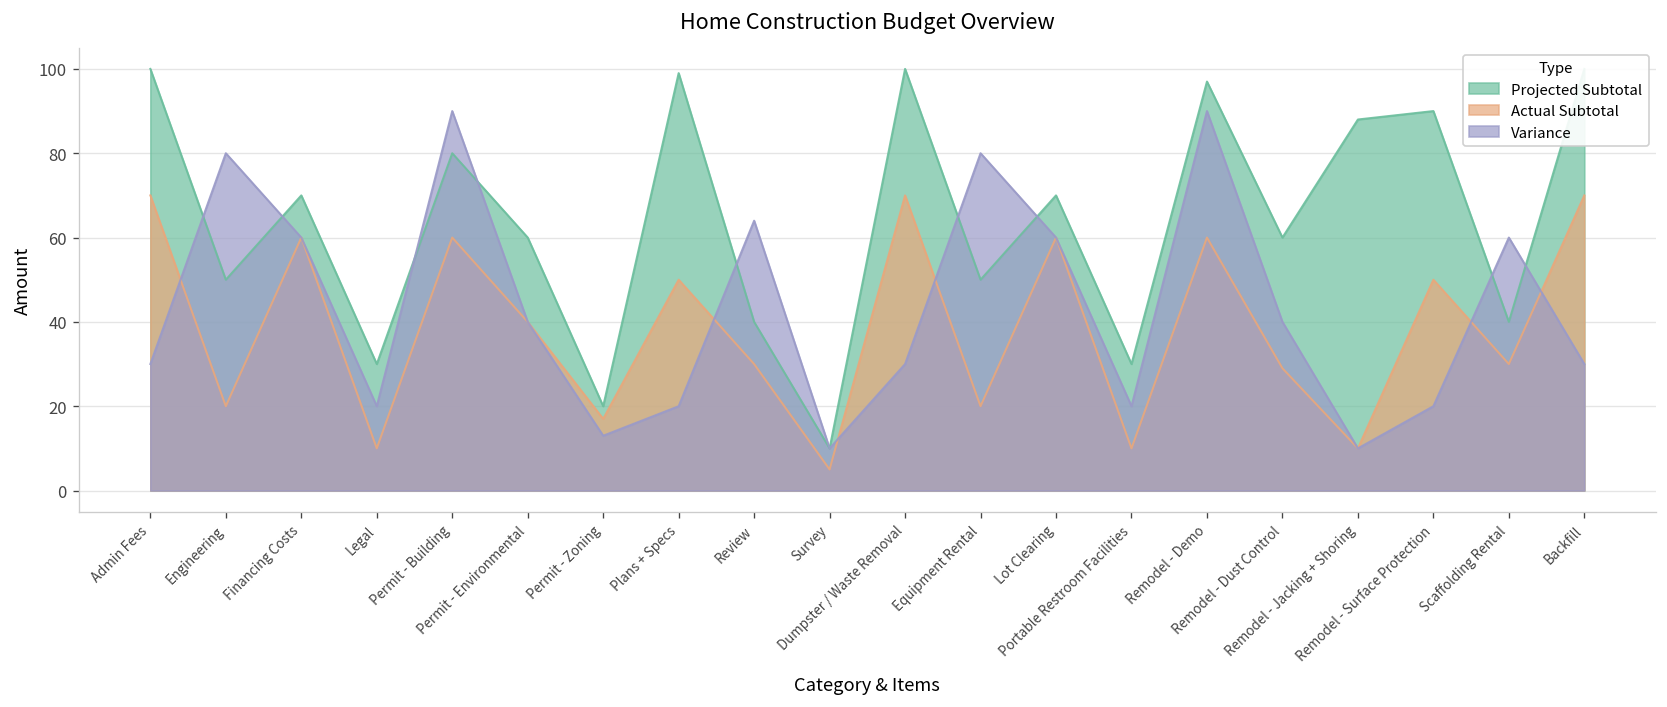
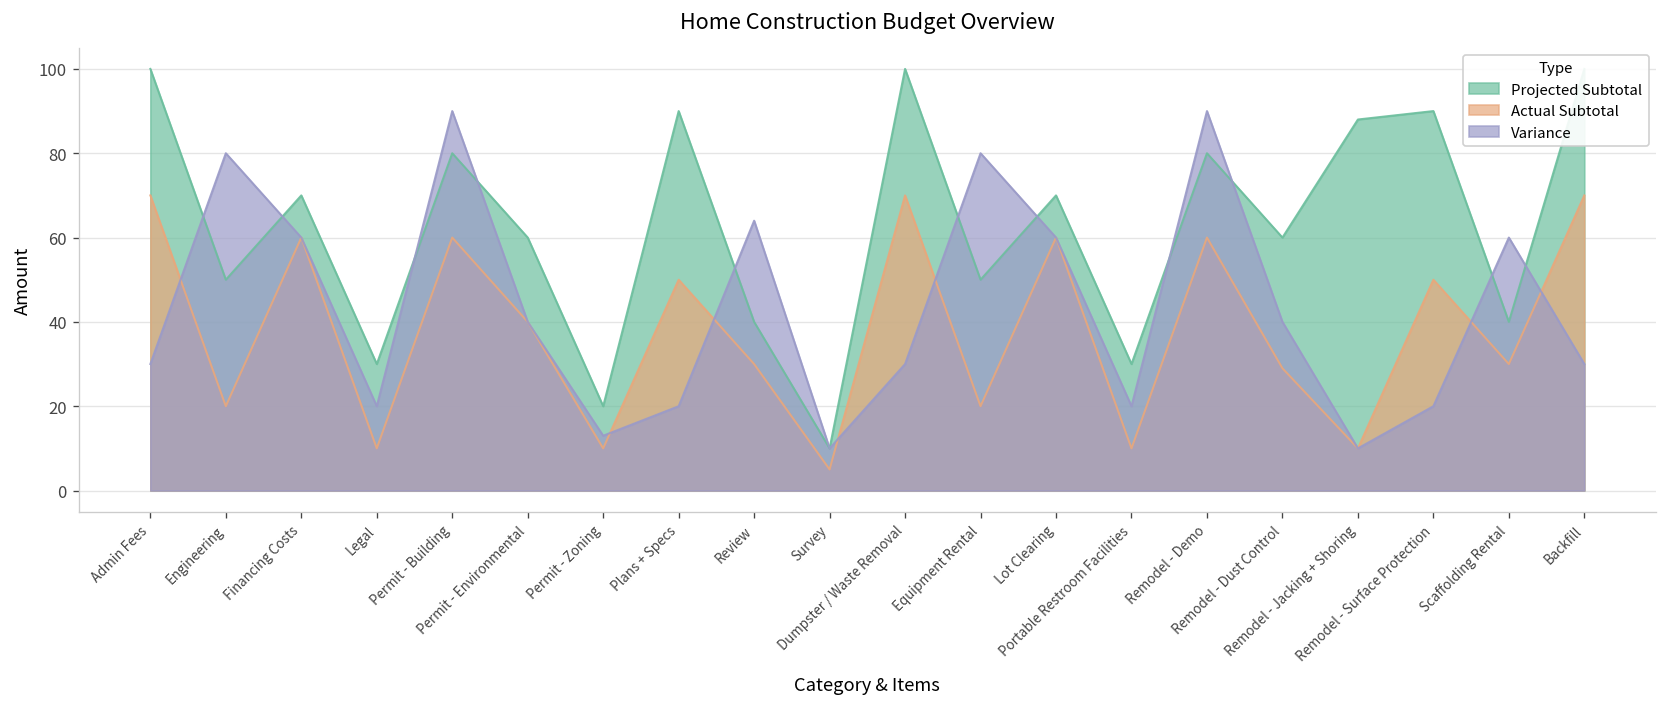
  {
    "Projected Subtotal": {
      "Admin Fees": 100,
      "Engineering": 50,
      "Financing Costs": 70,
      "Legal": 30,
      "Permit - Building": 80,
      "Permit - Environmental": 60,
      "Permit - Zoning": 20,
-     "Plans + Specs": 99,
+     "Plans + Specs": 90,
      "Review": 40,
      "Dumpster / Waste Removal": 100,
      "Equipment Rental": 50,
      "Lot Clearing": 70,
      "Portable Restroom Facilities": 30,
-     "Remodel - Demo": 97,
+     "Remodel - Demo": 80,
      "Remodel - Dust Control": 60,
      "Remodel - Jacking + Shoring": 88,
      "Remodel - Surface Protection": 90,
      "Scaffolding Rental": 40
    },
    "Actual Subtotal": {
      "Admin Fees": 70,
      "Engineering": 20,
      "Legal": 10,
      "Permit - Building": 60,
-     "Permit - Zoning": 17,
+     "Permit - Zoning": 10,
      "Plans + Specs": 50,
      "Review": 30,
      "Survey": 5,
      "Dumpster / Waste Removal": 70,
      "Equipment Rental": 20,
      "Portable Restroom Facilities": 10,
      "Remodel - Demo": 60,
      "Remodel - Dust Control": 29,
      "Remodel - Surface Protection": 50,
      "Scaffolding Rental": 30,
      "Backfill": 70
    },
    "Variance": {
      "Admin Fees": 30,
      "Engineering": 80,
      "Legal": 20,
      "Permit - Building": 90,
      "Permit - Zoning": 13,
      "Plans + Specs": 20,
      "Review": 64,
      "Dumpster / Waste Removal": 30,
      "Equipment Rental": 80,
      "Portable Restroom Facilities": 20,
      "Remodel - Demo": 90,
      "Remodel - Dust Control": 40,
      "Remodel - Surface Protection": 20,
      "Scaffolding Rental": 60,
      "Backfill": 30
    }
  }
